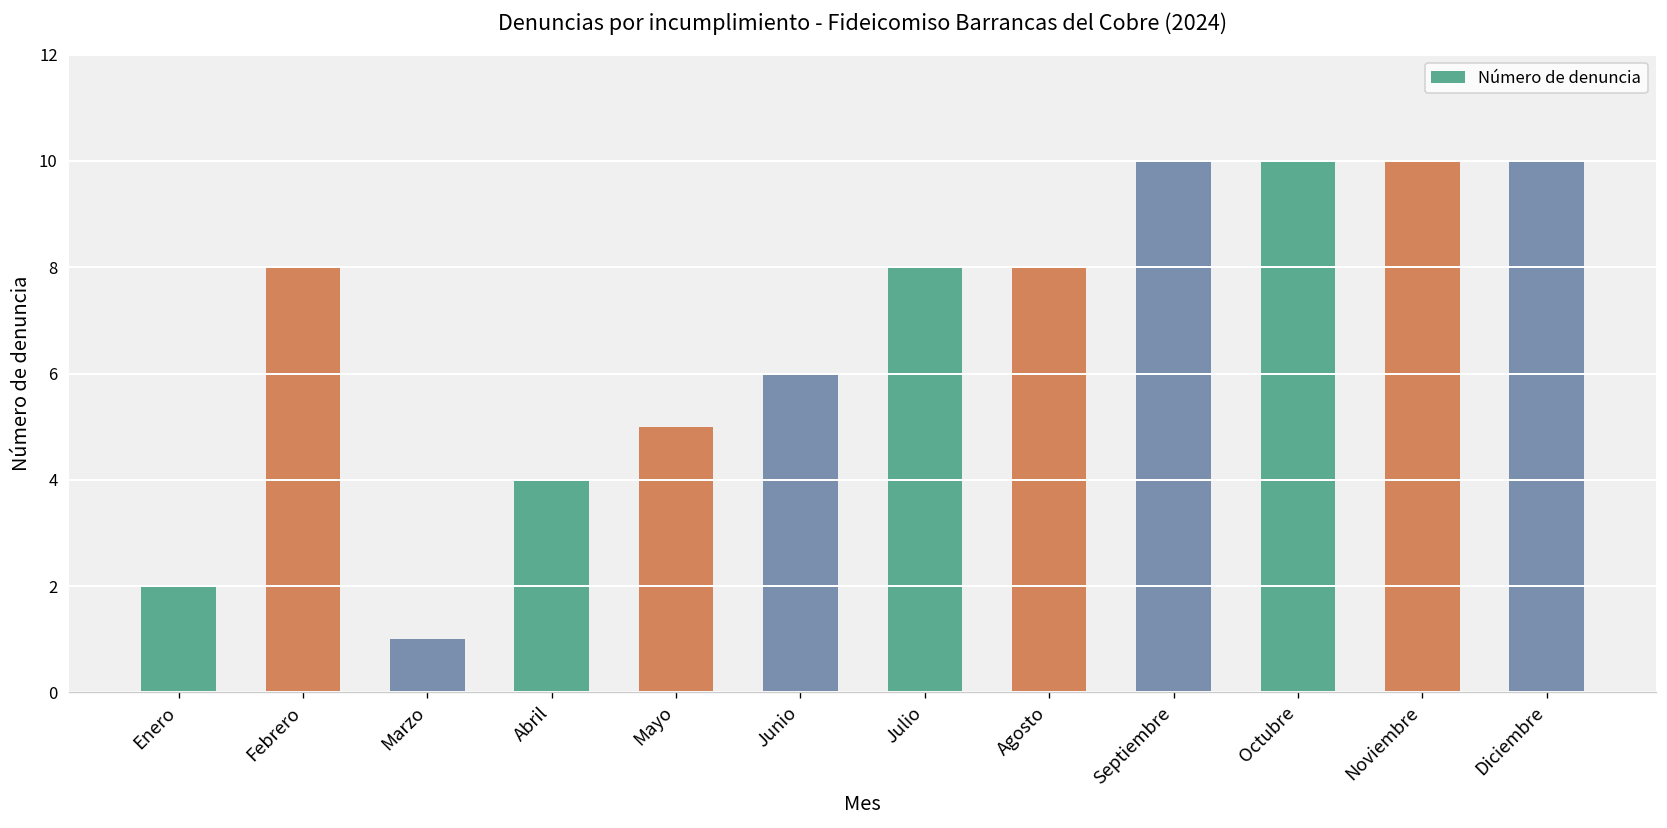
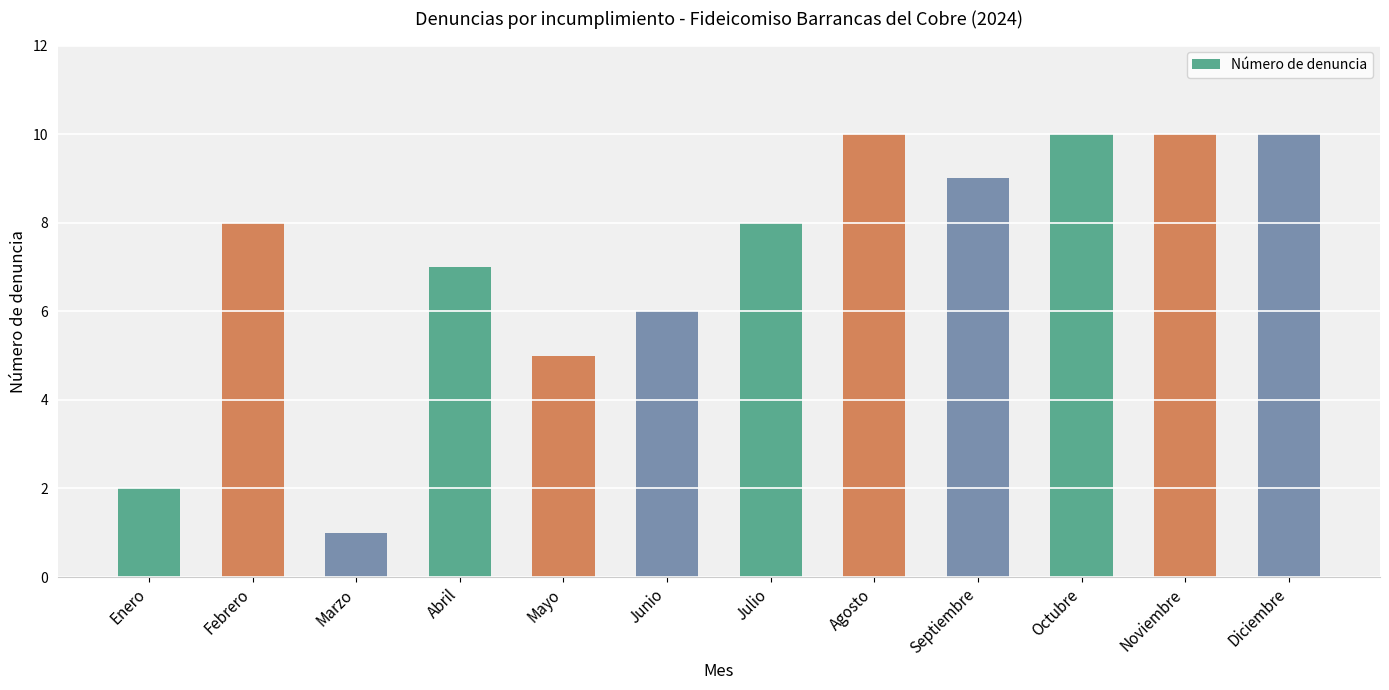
  {
    "Enero": 2,
    "Febrero": 8,
    "Marzo": 1,
-   "Abril": 4,
+   "Abril": 7,
    "Mayo": 5,
    "Junio": 6,
    "Julio": 8,
-   "Agosto": 8,
-   "Septiembre": 10,
+   "Agosto": 10,
+   "Septiembre": 9,
    "Octubre": 10,
    "Noviembre": 10,
    "Diciembre": 10
  }
